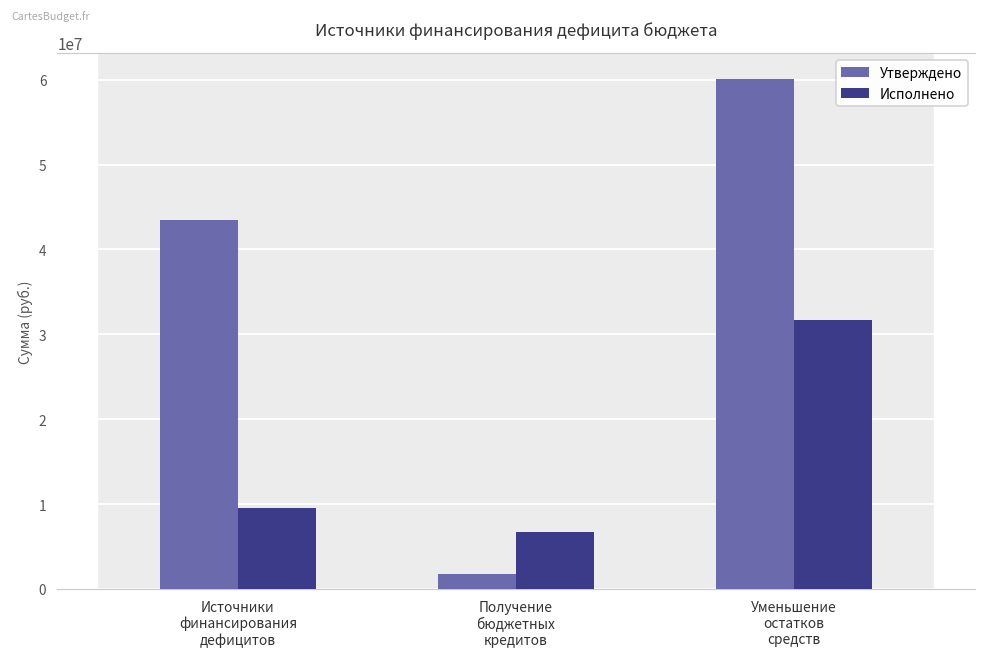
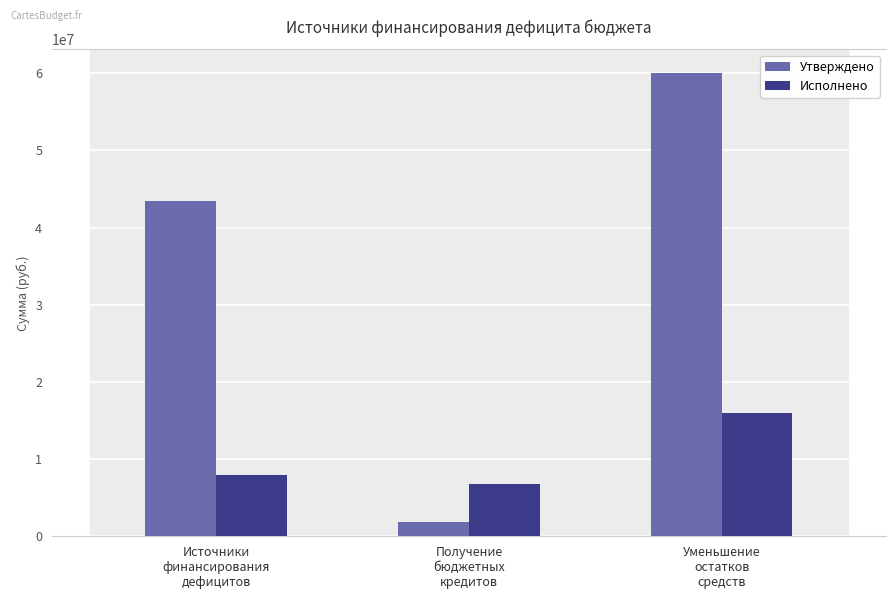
  {
    "Утверждено": {
      "Источники финансирования дефицитов": 43000000,
      "Получение бюджетных кредитов": 2000000,
      "Уменьшение остатков средств": 60000000
    },
    "Исполнено": {
-     "Источники финансирования дефицитов": 10000000,
+     "Источники финансирования дефицитов": 8000000,
      "Получение бюджетных кредитов": 7000000,
-     "Уменьшение остатков средств": 32000000
+     "Уменьшение остатков средств": 16000000
    }
  }
